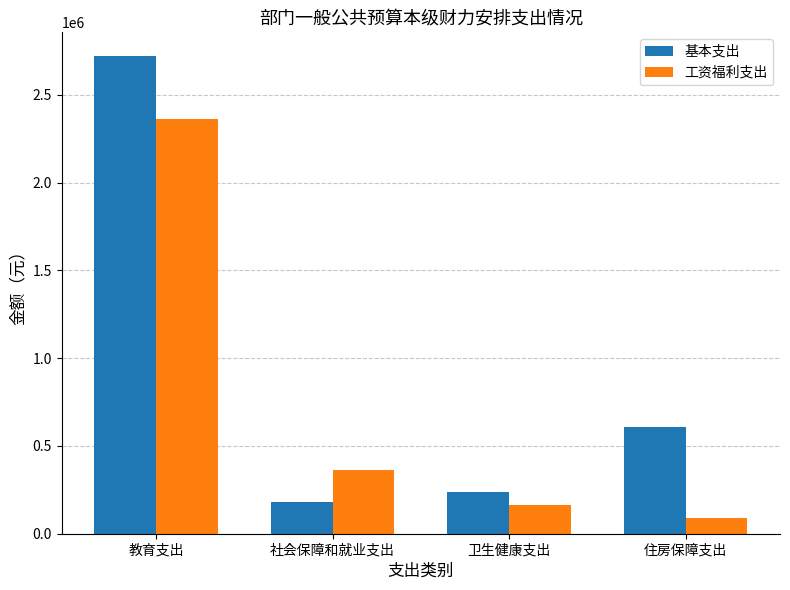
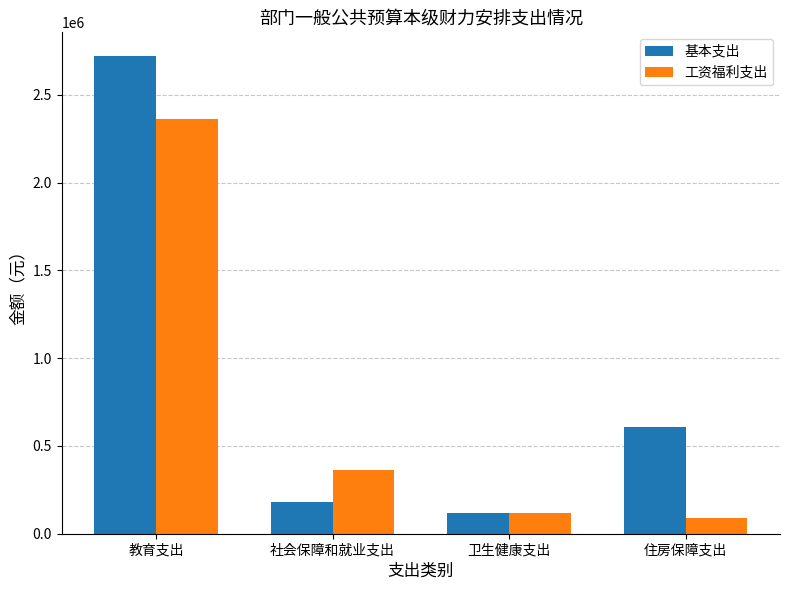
  {
    "基本支出": {
      "教育支出": 2720000,
      "社会保障和就业支出": 180000,
-     "卫生健康支出": 240000,
+     "卫生健康支出": 120000,
      "住房保障支出": 610000
    },
    "工资福利支出": {
      "教育支出": 2360000,
      "社会保障和就业支出": 360000,
-     "卫生健康支出": 160000,
+     "卫生健康支出": 120000,
      "住房保障支出": 90000
    }
  }
